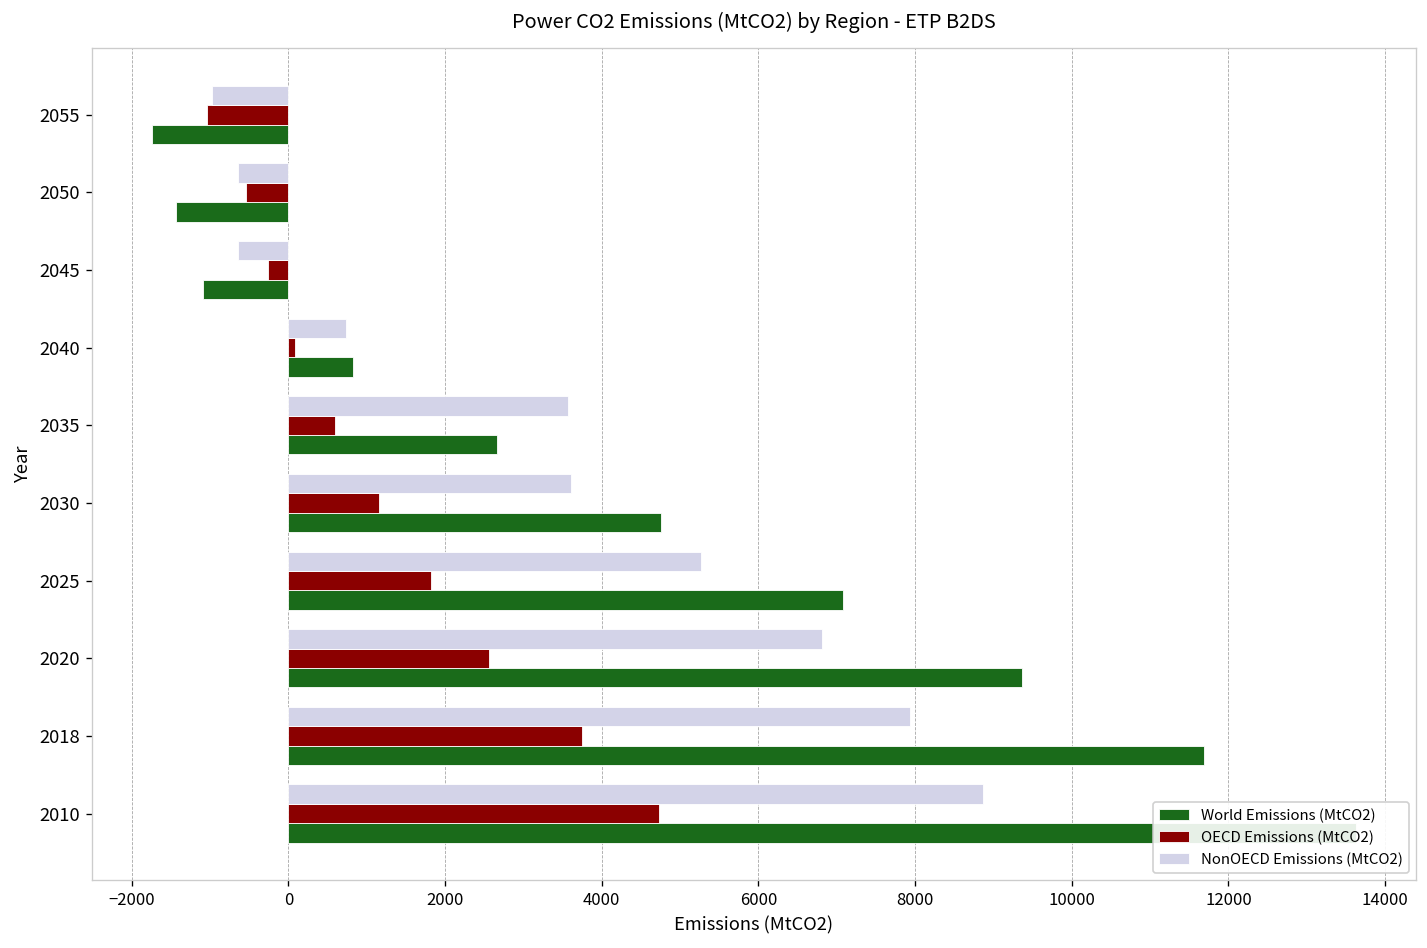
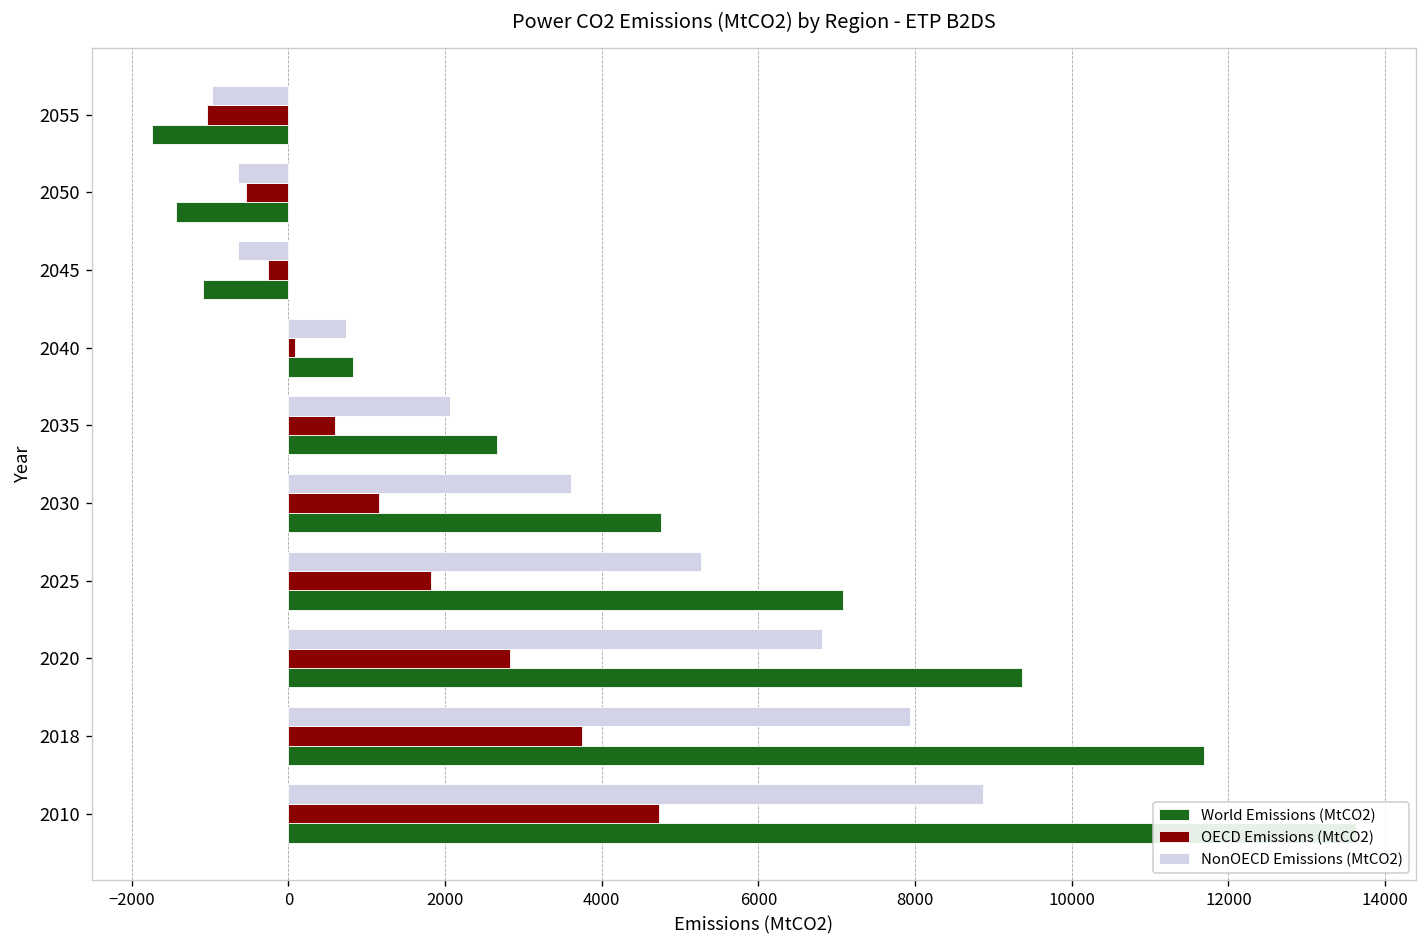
  {
    "World Emissions (MtCO2)": {
      "2055": -1700,
      "2050": -1400,
      "2045": -1100,
      "2040": 800,
      "2035": 2700,
      "2030": 4800,
      "2025": 7100,
      "2020": 9400,
      "2018": 11700
    },
    "OECD Emissions (MtCO2)": {
      "2055": -1000,
      "2050": -500,
      "2045": -300,
      "2040": 100,
      "2035": 600,
      "2030": 1200,
      "2025": 1800,
-     "2020": 2600,
+     "2020": 2800,
      "2018": 3700,
      "2010": 4700
    },
    "NonOECD Emissions (MtCO2)": {
      "2055": -1000,
      "2050": -600,
      "2045": -600,
      "2040": 700,
-     "2035": 3600,
+     "2035": 2100,
      "2030": 3600,
      "2025": 5300,
      "2020": 6800,
      "2018": 7900,
      "2010": 8900
    }
  }
